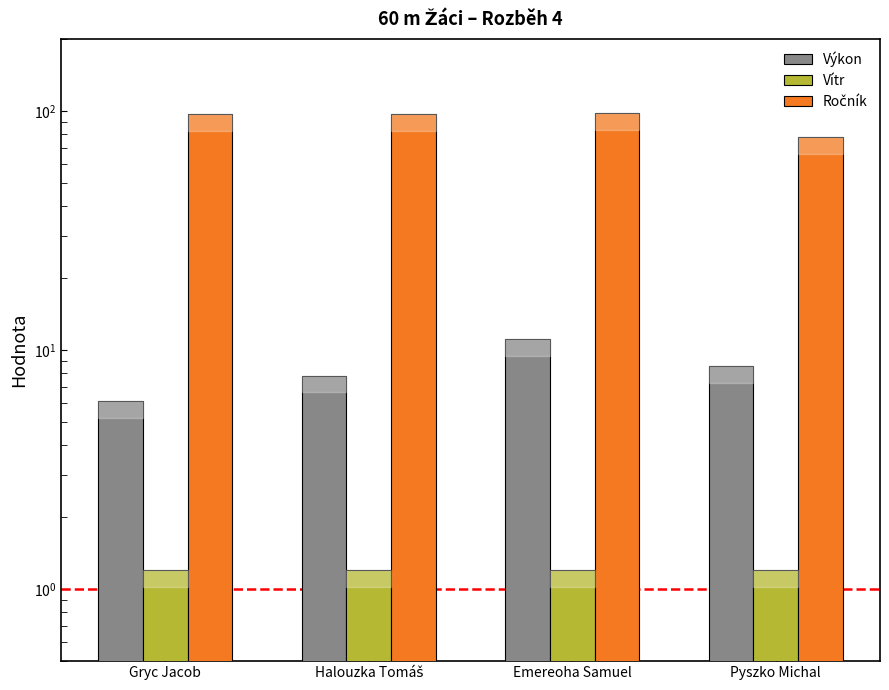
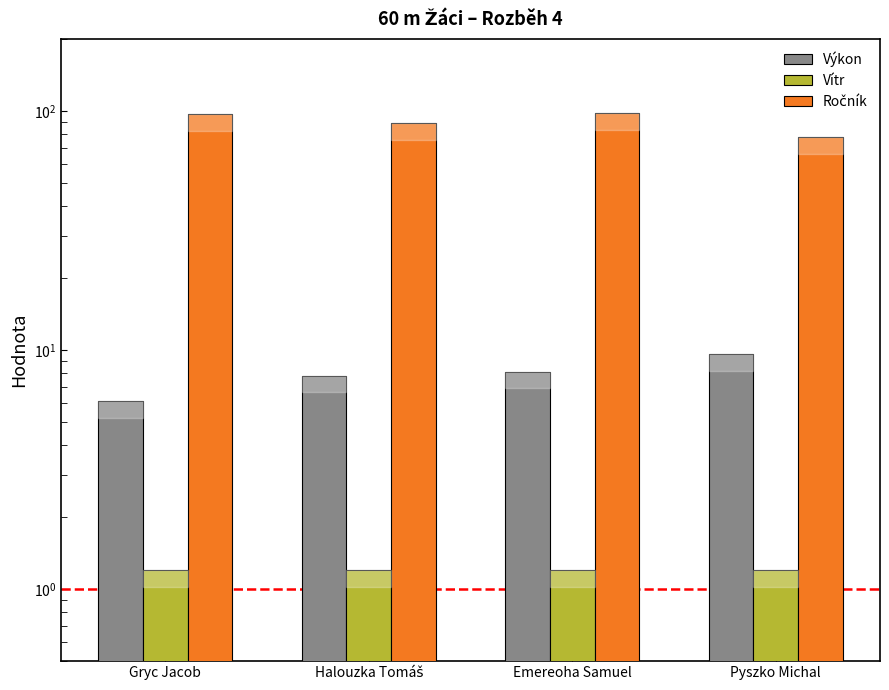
  {
    "Výkon": {
      "Gryc Jacob": 6.1,
      "Halouzka Tomáš": 7.8,
-     "Emereoha Samuel": 11,
-     "Pyszko Michal": 8.6
+     "Emereoha Samuel": 8.1,
+     "Pyszko Michal": 9.6
    },
    "Vítr": {
      "Gryc Jacob": 1.2,
      "Halouzka Tomáš": 1.2,
      "Emereoha Samuel": 1.2,
      "Pyszko Michal": 1.2
    },
    "Ročník": {
      "Gryc Jacob": 97,
-     "Halouzka Tomáš": 97,
+     "Halouzka Tomáš": 89,
      "Emereoha Samuel": 98,
      "Pyszko Michal": 78
    }
  }
